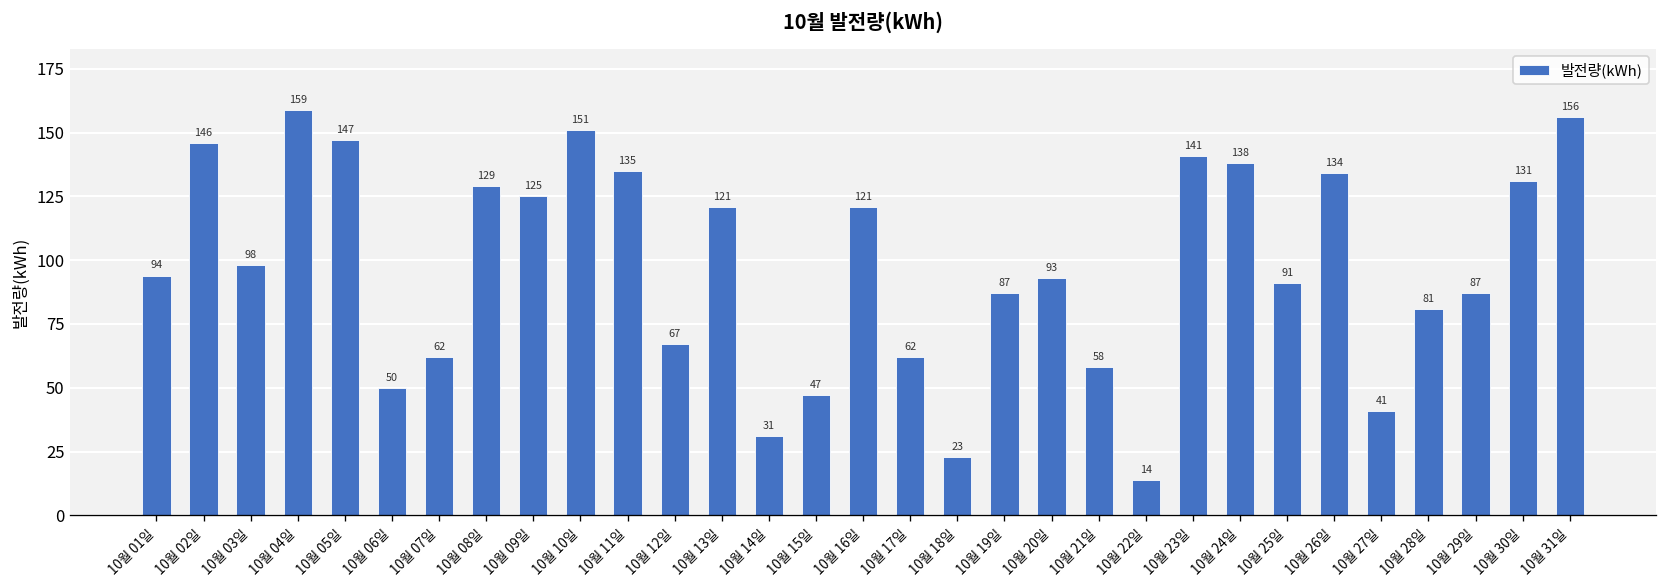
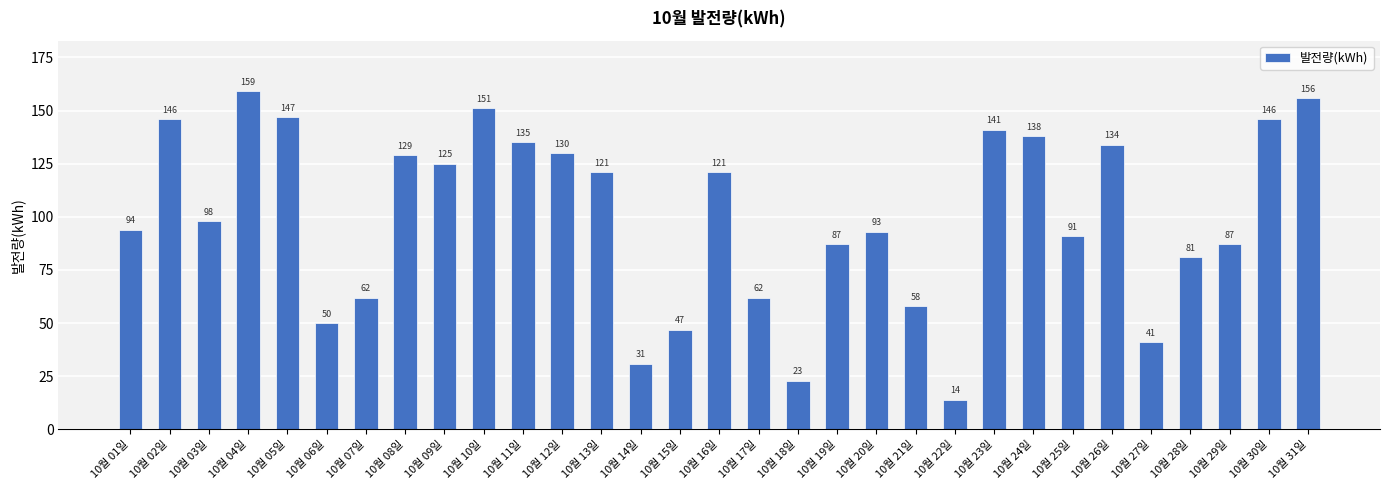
  {
    "10월 01일": 94,
    "10월 02일": 146,
    "10월 03일": 98,
    "10월 04일": 159,
    "10월 05일": 147,
    "10월 06일": 50,
    "10월 07일": 62,
    "10월 08일": 129,
    "10월 09일": 125,
    "10월 10일": 151,
    "10월 11일": 135,
-   "10월 12일": 67,
+   "10월 12일": 130,
    "10월 13일": 121,
    "10월 14일": 31,
    "10월 15일": 47,
    "10월 16일": 121,
    "10월 17일": 62,
    "10월 18일": 23,
    "10월 19일": 87,
    "10월 20일": 93,
    "10월 21일": 58,
    "10월 22일": 14,
    "10월 23일": 141,
    "10월 24일": 138,
    "10월 25일": 91,
    "10월 26일": 134,
    "10월 27일": 41,
    "10월 28일": 81,
    "10월 29일": 87,
-   "10월 30일": 131,
+   "10월 30일": 146,
    "10월 31일": 156
  }
